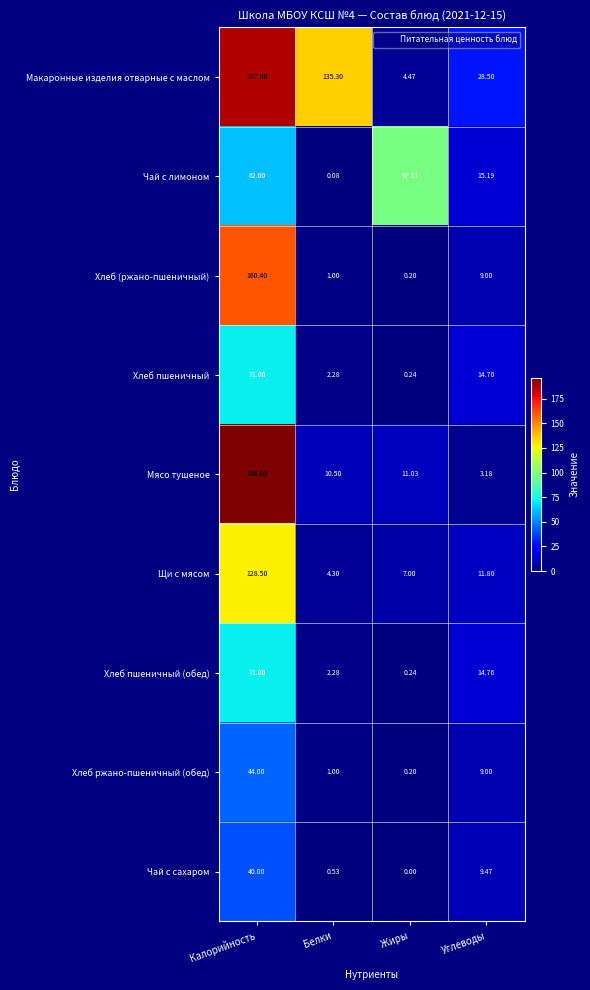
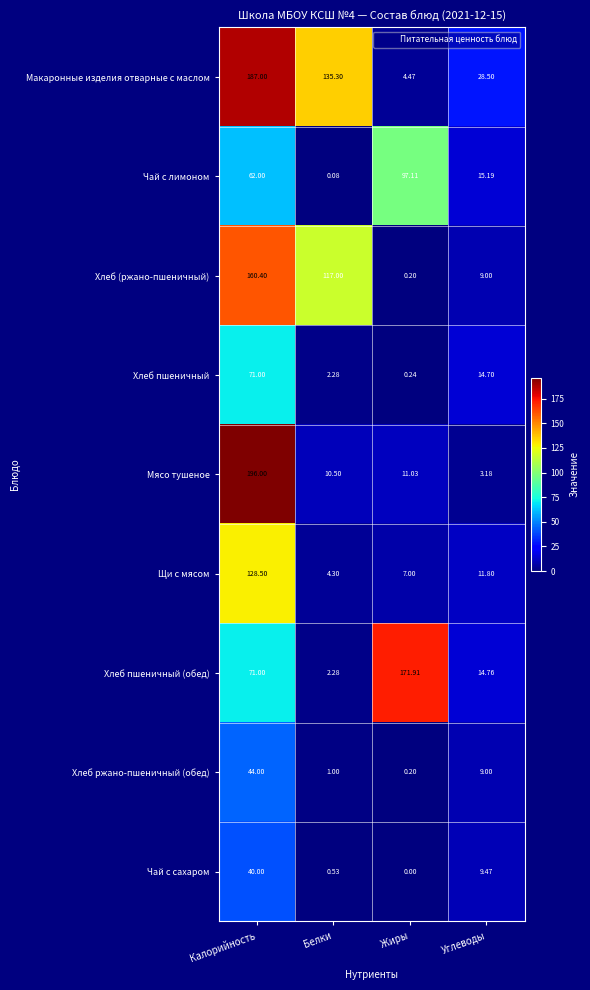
  {
    "Макаронные изделия отварные с маслом": {
      "Калорийность": 187.00,
      "Белки": 135.30,
      "Жиры": 4.47,
      "Углеводы": 28.50
    },
    "Чай с лимоном": {
      "Калорийность": 62.00,
      "Белки": 0.08,
      "Жиры": 97.11,
      "Углеводы": 15.19
    },
    "Хлеб (ржано-пшеничный)": {
      "Калорийность": 160.40,
-     "Белки": 1.00,
+     "Белки": 117.00,
      "Жиры": 0.20,
      "Углеводы": 9.00
    },
    "Хлеб пшеничный": {
      "Калорийность": 71.00,
      "Белки": 2.28,
      "Жиры": 0.24,
      "Углеводы": 14.70
    },
    "Мясо тушеное": {
      "Калорийность": 196.00,
      "Белки": 10.50,
      "Жиры": 11.03,
      "Углеводы": 3.18
    },
    "Щи с мясом": {
      "Калорийность": 128.50,
      "Белки": 4.30,
      "Жиры": 7.00,
      "Углеводы": 11.80
    },
    "Хлеб пшеничный (обед)": {
      "Калорийность": 71.00,
      "Белки": 2.28,
-     "Жиры": 0.24,
+     "Жиры": 171.91,
      "Углеводы": 14.76
    },
    "Хлеб ржано-пшеничный (обед)": {
      "Калорийность": 44.00,
      "Белки": 1.00,
      "Жиры": 0.20,
      "Углеводы": 9.00
    },
    "Чай с сахаром": {
      "Калорийность": 40.00,
      "Белки": 0.53,
      "Жиры": 0.00,
      "Углеводы": 9.47
    }
  }
